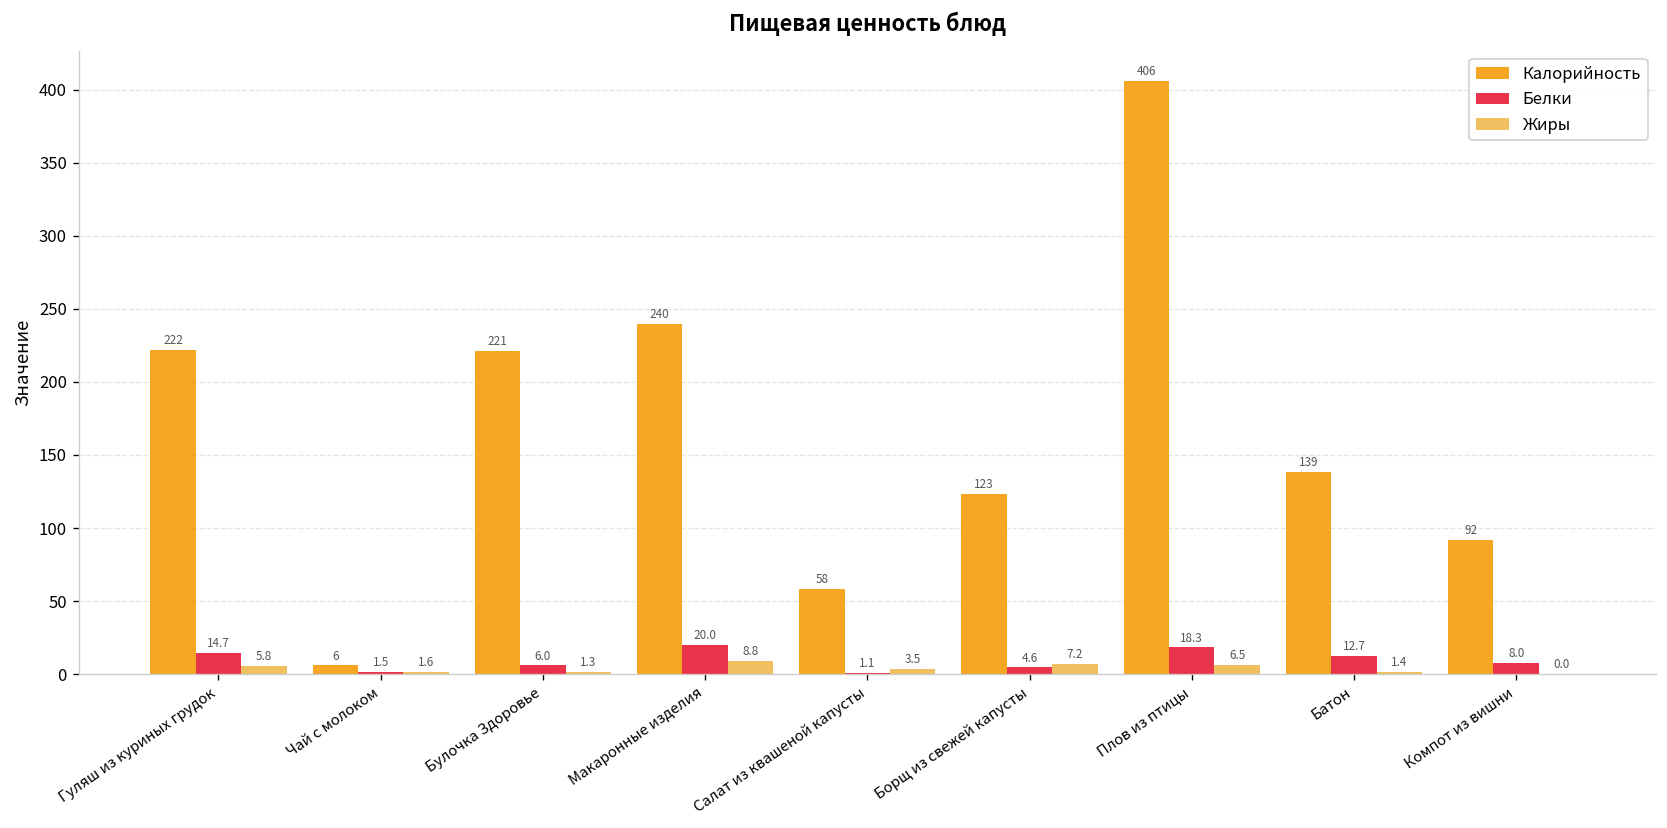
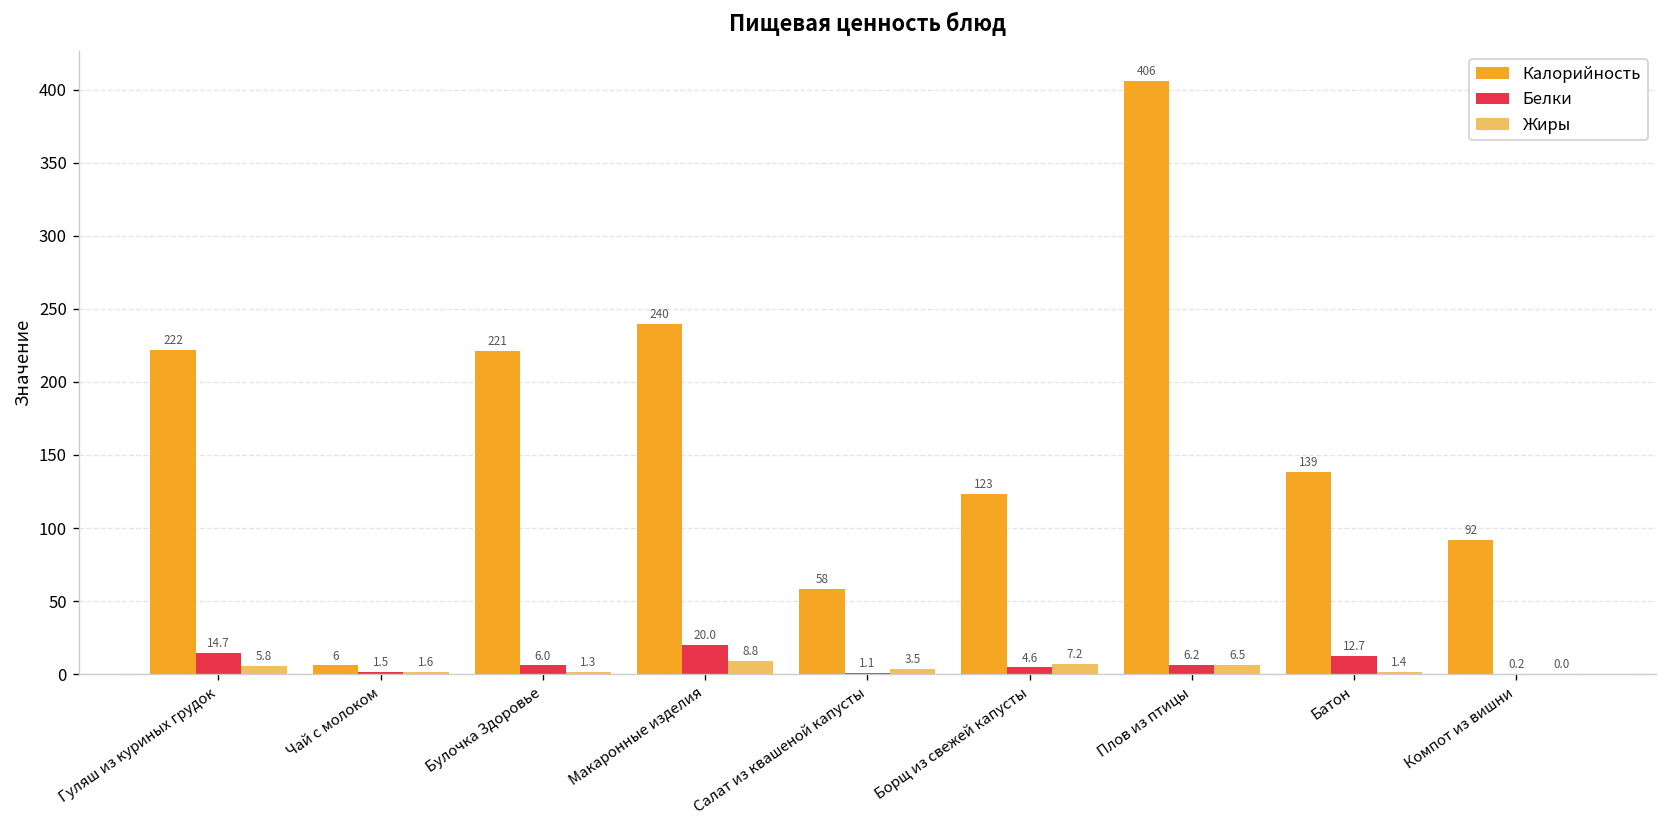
  {
    "Калорийность": {
      "Гуляш из куриных грудок": 222,
      "Чай с молоком": 6,
      "Булочка Здоровье": 221,
      "Макаронные изделия": 240,
      "Салат из квашеной капусты": 58,
      "Борщ из свежей капусты": 123,
      "Плов из птицы": 406,
      "Батон": 139,
      "Компот из вишни": 92
    },
    "Белки": {
      "Гуляш из куриных грудок": 14.7,
      "Чай с молоком": 1.5,
      "Булочка Здоровье": 6.0,
      "Макаронные изделия": 20.0,
      "Салат из квашеной капусты": 1.1,
      "Борщ из свежей капусты": 4.6,
-     "Плов из птицы": 18.3,
+     "Плов из птицы": 6.2,
      "Батон": 12.7,
-     "Компот из вишни": 8.0
+     "Компот из вишни": 0.2
    },
    "Жиры": {
      "Гуляш из куриных грудок": 5.8,
      "Чай с молоком": 1.6,
      "Булочка Здоровье": 1.3,
      "Макаронные изделия": 8.8,
      "Салат из квашеной капусты": 3.5,
      "Борщ из свежей капусты": 7.2,
      "Плов из птицы": 6.5,
      "Батон": 1.4,
      "Компот из вишни": 0.0
    }
  }
